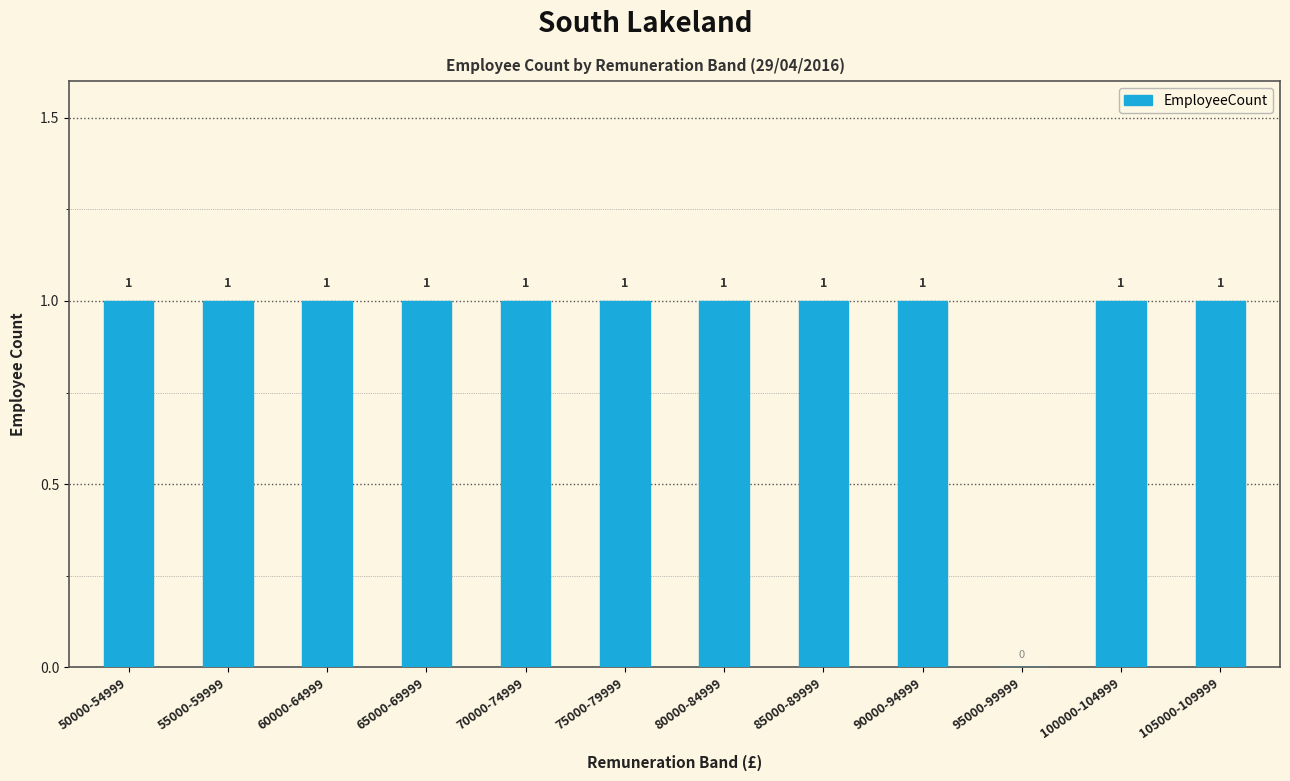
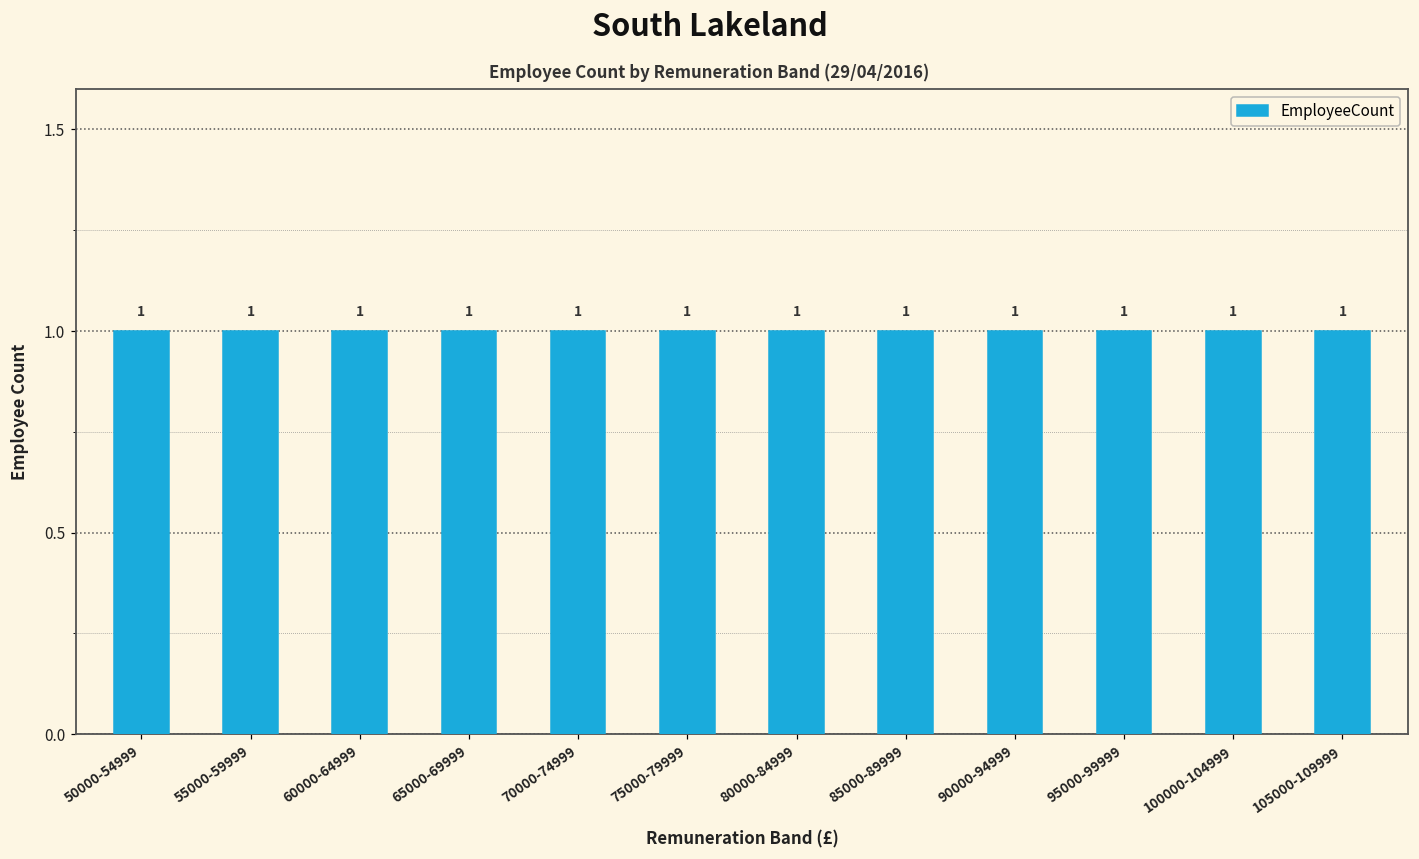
  {
    "50000-54999": 1,
    "55000-59999": 1,
    "60000-64999": 1,
    "65000-69999": 1,
    "70000-74999": 1,
    "75000-79999": 1,
    "80000-84999": 1,
    "85000-89999": 1,
    "90000-94999": 1,
-   "95000-99999": 0,
+   "95000-99999": 1,
    "100000-104999": 1,
    "105000-109999": 1
  }
